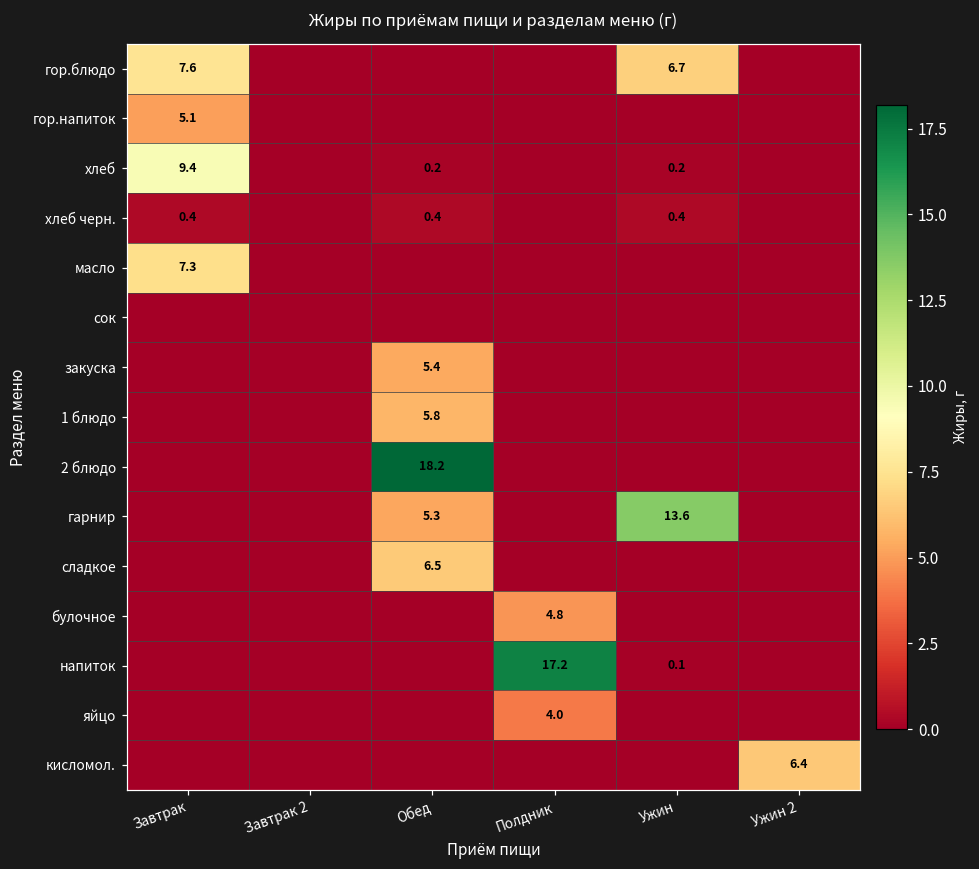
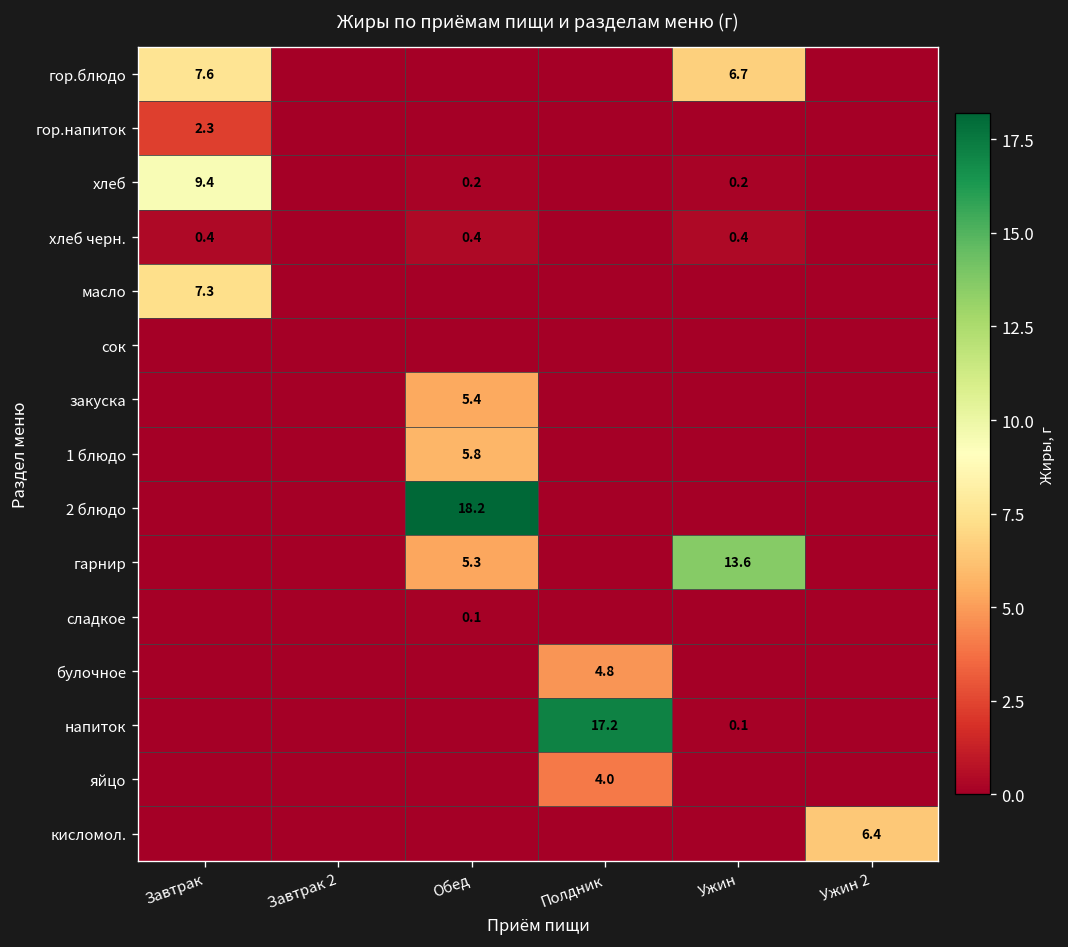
  {
    "гор.блюдо": {
      "Завтрак": 7.6,
      "Ужин": 6.7
    },
    "гор.напиток": {
-     "Завтрак": 5.1
+     "Завтрак": 2.3
    },
    "хлеб": {
      "Завтрак": 9.4,
      "Обед": 0.2,
      "Ужин": 0.2
    },
    "хлеб черн.": {
      "Завтрак": 0.4,
      "Обед": 0.4,
      "Ужин": 0.4
    },
    "масло": {
      "Завтрак": 7.3
    },
    "закуска": {
      "Обед": 5.4
    },
    "1 блюдо": {
      "Обед": 5.8
    },
    "2 блюдо": {
      "Обед": 18.2
    },
    "гарнир": {
      "Обед": 5.3,
      "Ужин": 13.6
    },
    "сладкое": {
-     "Обед": 6.5
+     "Обед": 0.1
    },
    "булочное": {
      "Полдник": 4.8
    },
    "напиток": {
      "Полдник": 17.2,
      "Ужин": 0.1
    },
    "яйцо": {
      "Полдник": 4.0
    },
    "кисломол.": {
      "Ужин 2": 6.4
    }
  }
